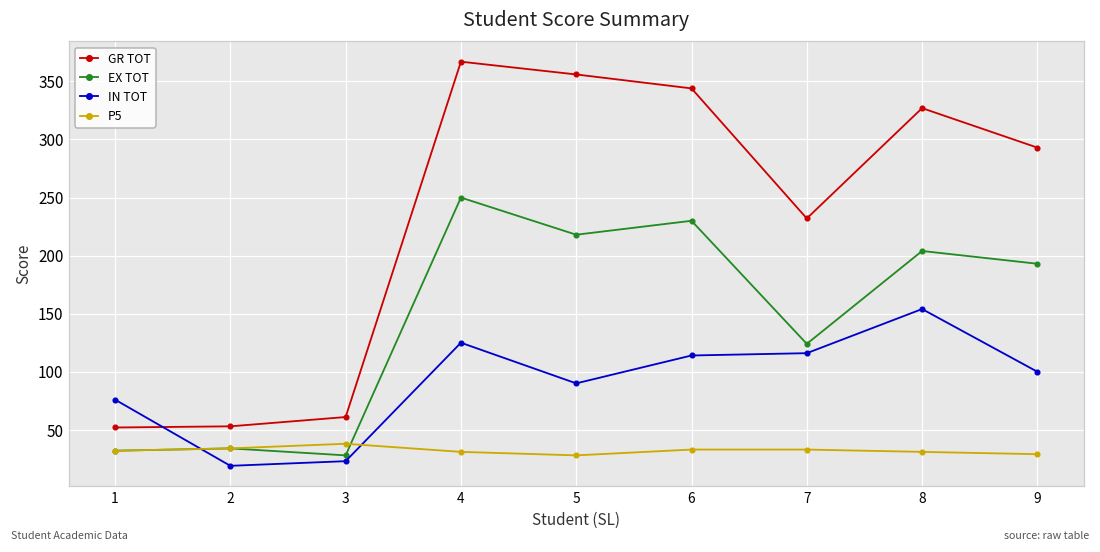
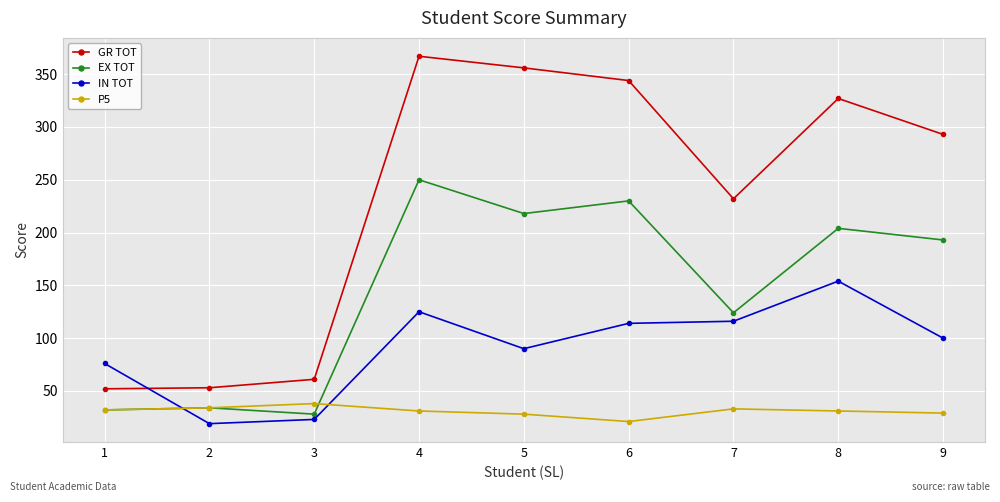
  {
    "GR TOT": {
      "1": 52,
      "2": 53,
      "3": 61,
      "4": 367,
      "5": 356,
      "6": 344,
      "7": 232,
      "8": 327,
      "9": 293
    },
    "EX TOT": {
      "3": 28,
      "4": 250,
      "5": 218,
      "6": 230,
      "7": 124,
      "8": 204,
      "9": 193
    },
    "IN TOT": {
      "1": 76,
      "2": 19,
      "3": 23,
      "4": 125,
      "5": 90,
      "6": 114,
      "7": 116,
      "8": 154,
      "9": 100
    },
    "P5": {
      "3": 38,
      "4": 31,
      "5": 28,
-     "6": 33,
+     "6": 21,
      "7": 33,
      "8": 31,
      "9": 29
    }
  }
